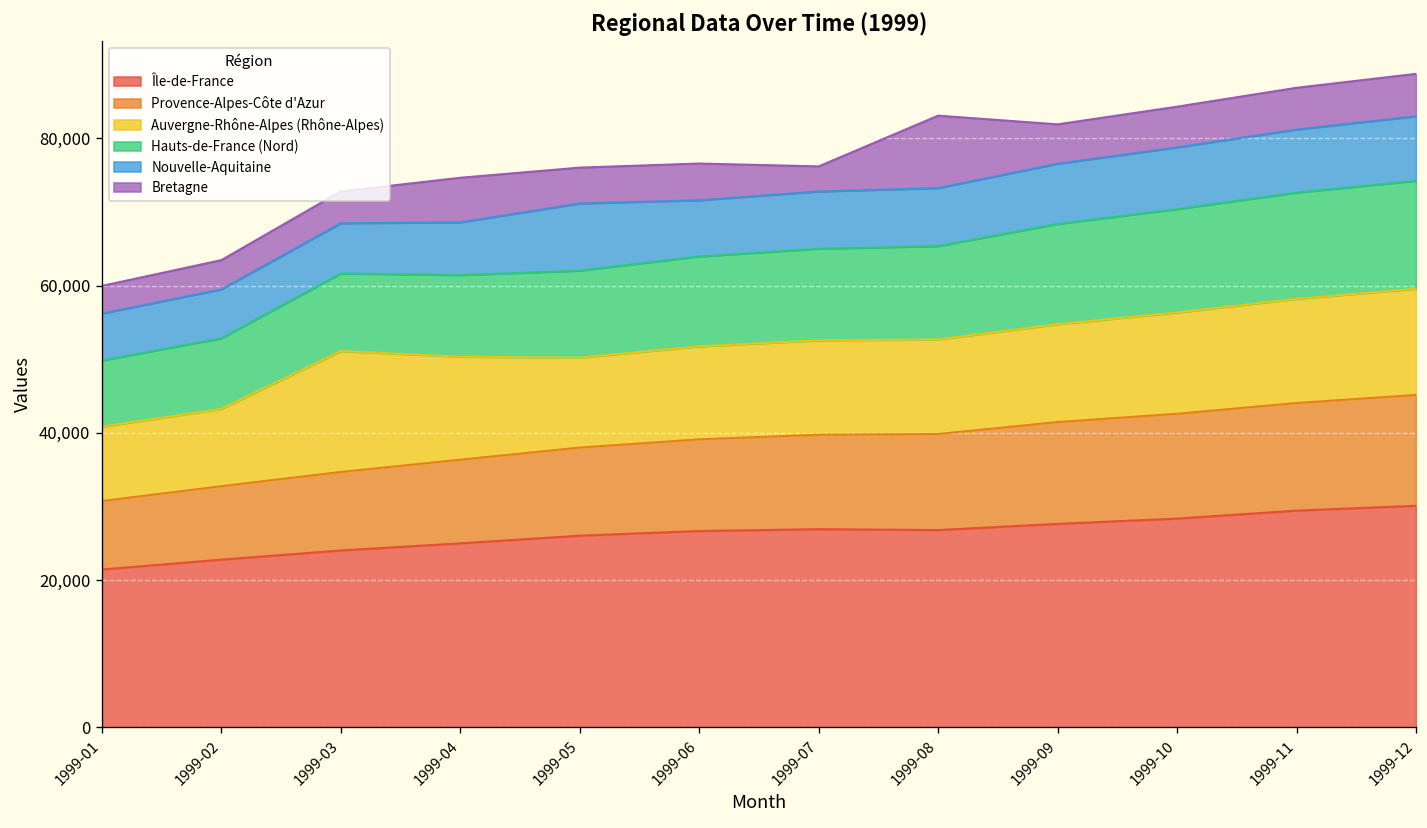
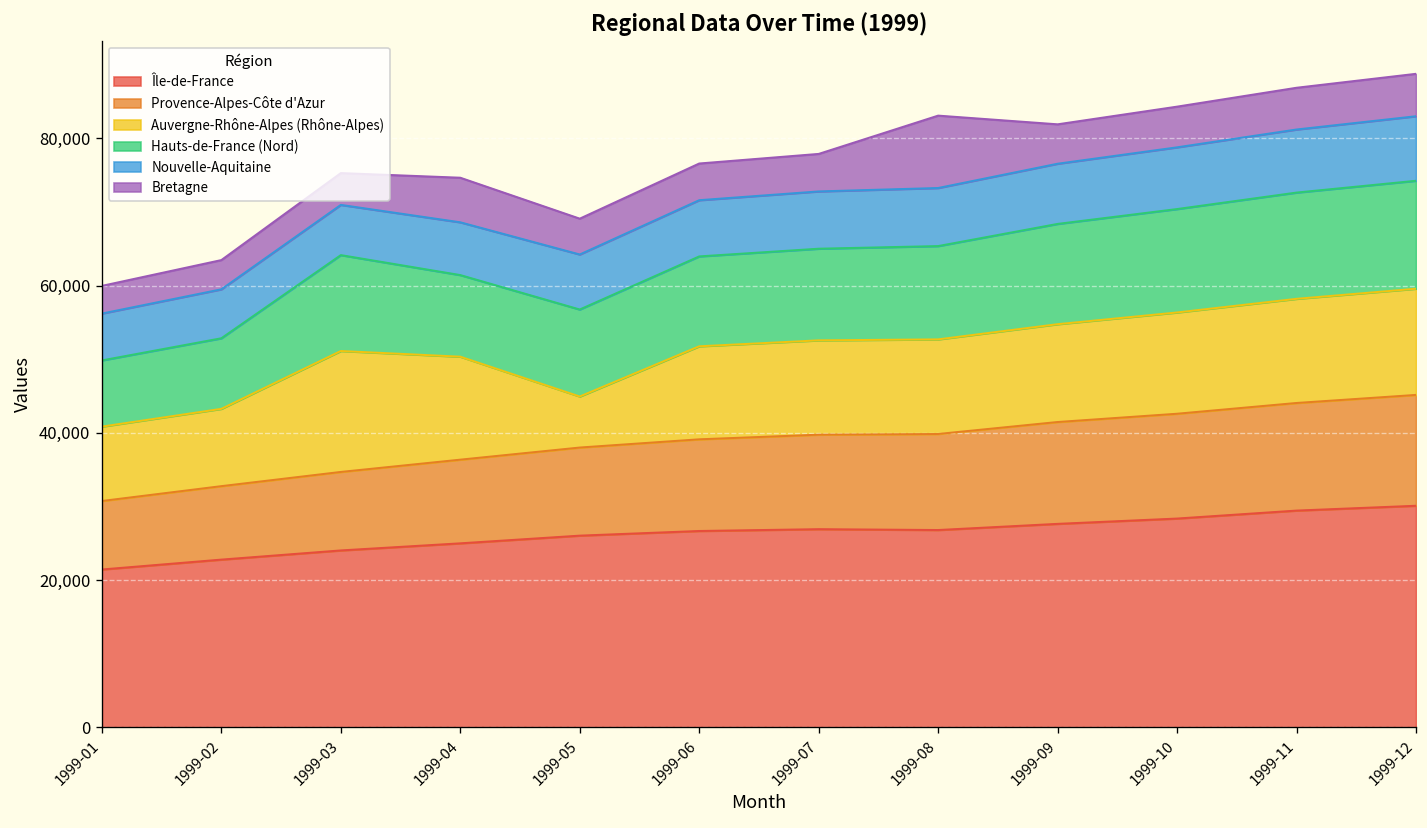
  {
    "Auvergne-Rhône-Alpes (Rhône-Alpes)": {
      "1999-01": "10,000",
      "1999-02": "11,000",
      "1999-03": "16,000",
      "1999-04": "14,000",
-     "1999-05": "12,000",
+     "1999-05": "7,000",
      "1999-06": "13,000",
      "1999-07": "13,000",
      "1999-08": "13,000",
      "1999-09": "13,000",
      "1999-10": "14,000",
      "1999-11": "14,000",
      "1999-12": "14,000"
    },
    "Hauts-de-France (Nord)": {
      "1999-01": "9,000",
      "1999-02": "10,000",
-     "1999-03": "11,000",
+     "1999-03": "13,000",
      "1999-04": "11,000",
      "1999-05": "12,000",
      "1999-06": "12,000",
      "1999-07": "12,000",
      "1999-08": "13,000",
      "1999-09": "14,000",
      "1999-10": "14,000",
      "1999-11": "14,000",
      "1999-12": "15,000"
    },
    "Nouvelle-Aquitaine": {
      "1999-01": "6,000",
      "1999-02": "7,000",
      "1999-03": "7,000",
      "1999-04": "7,000",
-     "1999-05": "9,000",
+     "1999-05": "7,000",
      "1999-06": "8,000",
      "1999-07": "8,000",
      "1999-08": "8,000",
      "1999-09": "8,000",
      "1999-10": "8,000",
      "1999-11": "9,000",
      "1999-12": "9,000"
    },
    "Bretagne": {
      "1999-01": "4,000",
      "1999-02": "4,000",
      "1999-04": "6,000",
      "1999-05": "5,000",
      "1999-06": "5,000",
-     "1999-07": "3,000",
+     "1999-07": "5,000",
      "1999-08": "10,000",
      "1999-09": "5,000",
      "1999-10": "6,000",
      "1999-11": "6,000",
      "1999-12": "6,000"
    }
  }
